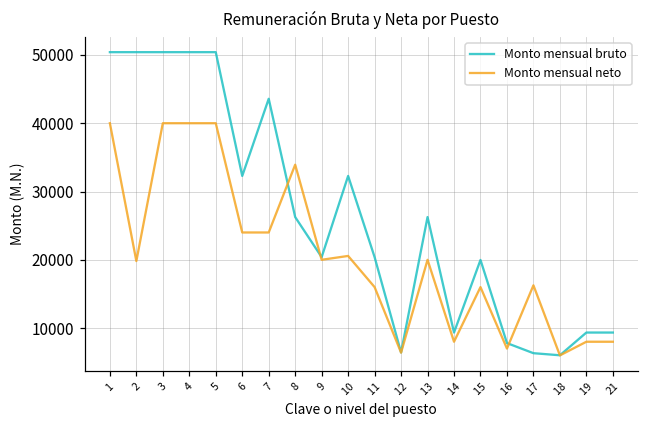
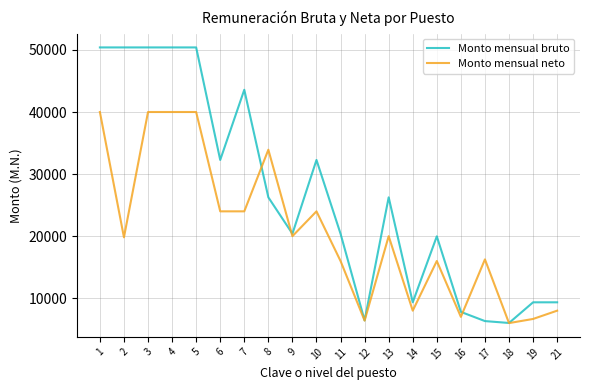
  {
    "Monto mensual bruto": {
      "1": 50000,
      "2": 50000,
      "3": 50000,
      "4": 50000,
      "5": 50000,
      "6": 32000,
      "7": 44000,
      "8": 26000,
      "10": 32000,
      "11": 20000,
      "13": 26000,
      "14": 9000,
      "15": 20000,
      "16": 8000,
      "17": 6000,
      "19": 9000,
      "21": 9000
    },
    "Monto mensual neto": {
      "1": 40000,
      "2": 20000,
      "3": 40000,
      "4": 40000,
      "5": 40000,
      "6": 24000,
      "7": 24000,
      "8": 34000,
-     "10": 21000,
+     "10": 24000,
      "11": 16000,
      "13": 20000,
      "14": 8000,
      "15": 16000,
      "16": 7000,
      "17": 16000,
-     "19": 8000,
+     "19": 7000,
      "21": 8000
    }
  }
